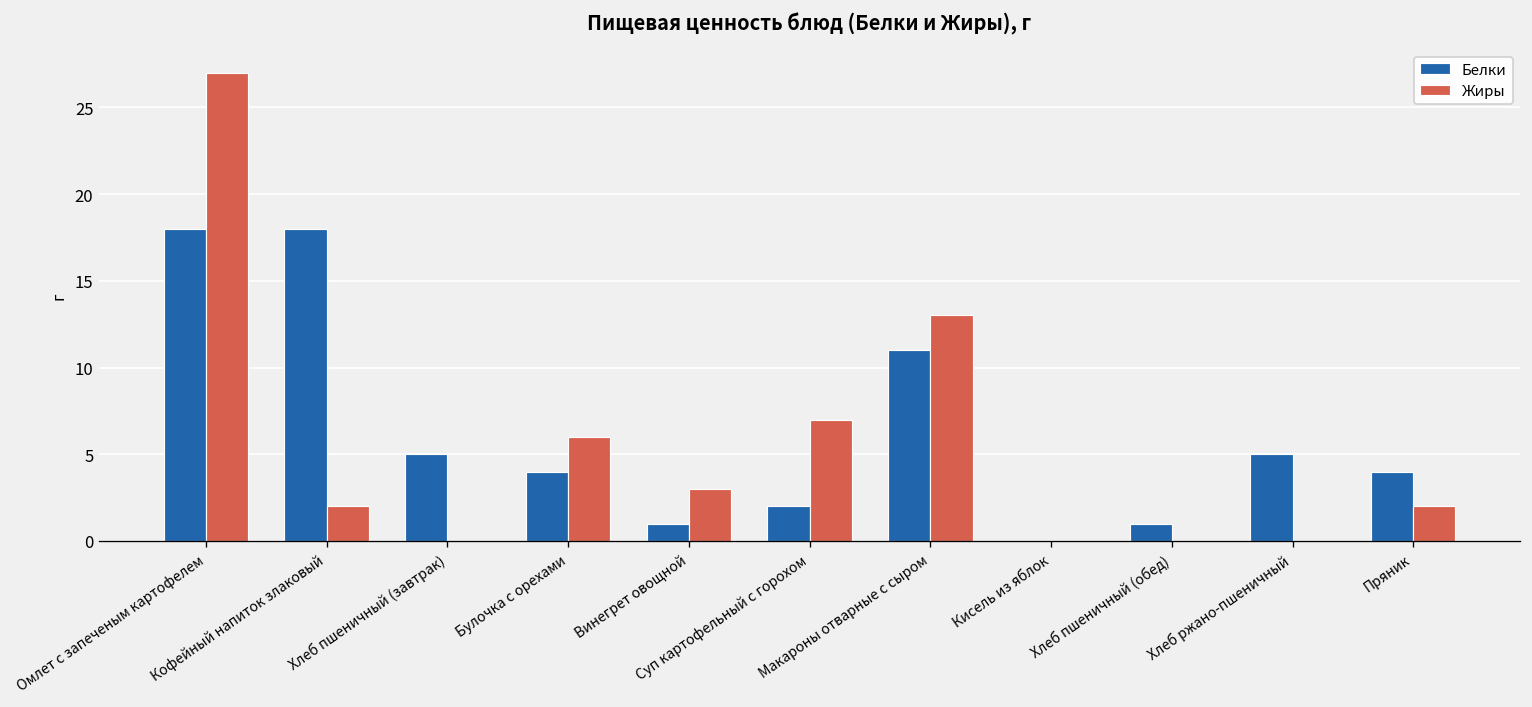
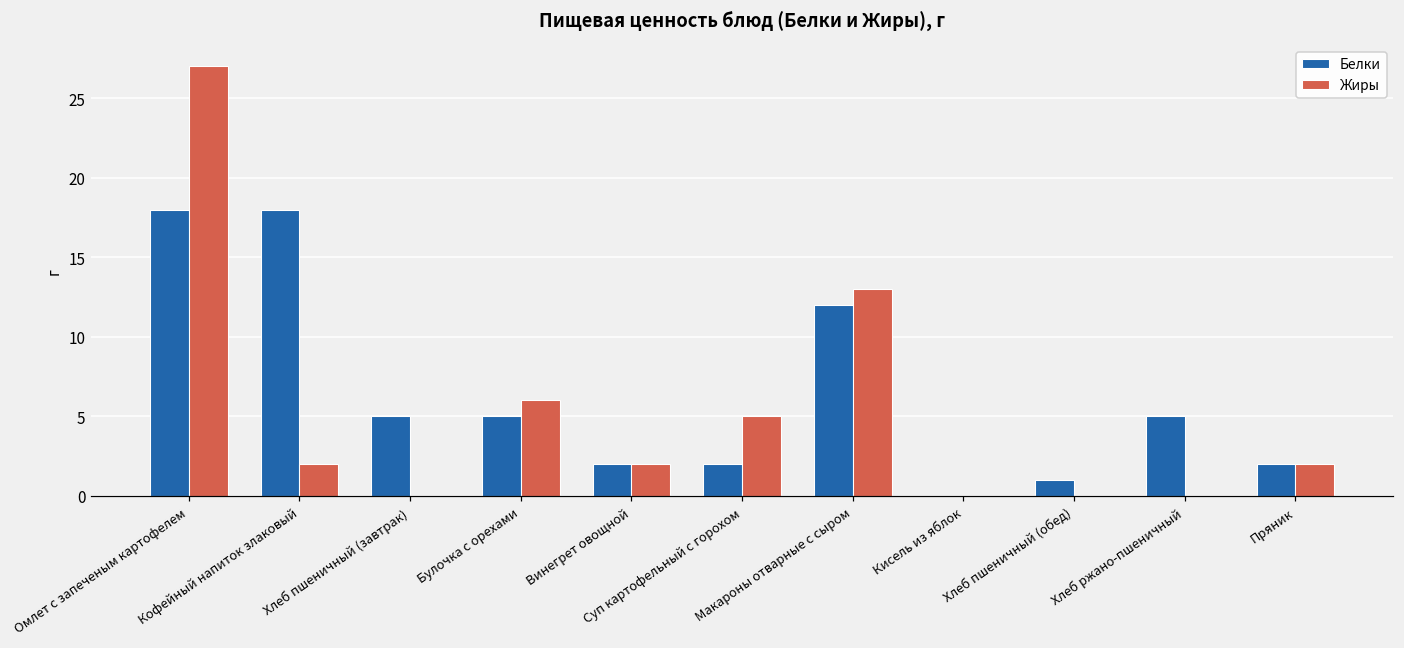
  {
    "Белки": {
      "Омлет с запеченым картофелем": 18,
      "Кофейный напиток злаковый": 18,
      "Хлеб пшеничный (завтрак)": 5,
-     "Булочка с орехами": 4,
-     "Винегрет овощной": 1,
+     "Булочка с орехами": 5,
+     "Винегрет овощной": 2,
      "Суп картофельный с горохом": 2,
-     "Макароны отварные с сыром": 11,
+     "Макароны отварные с сыром": 12,
      "Кисель из яблок": 0,
      "Хлеб пшеничный (обед)": 1,
      "Хлеб ржано-пшеничный": 5,
-     "Пряник": 4
+     "Пряник": 2
    },
    "Жиры": {
      "Омлет с запеченым картофелем": 27,
      "Кофейный напиток злаковый": 2,
      "Хлеб пшеничный (завтрак)": 0,
      "Булочка с орехами": 6,
-     "Винегрет овощной": 3,
-     "Суп картофельный с горохом": 7,
+     "Винегрет овощной": 2,
+     "Суп картофельный с горохом": 5,
      "Макароны отварные с сыром": 13,
      "Кисель из яблок": 0,
      "Хлеб пшеничный (обед)": 0,
      "Хлеб ржано-пшеничный": 0,
      "Пряник": 2
    }
  }
